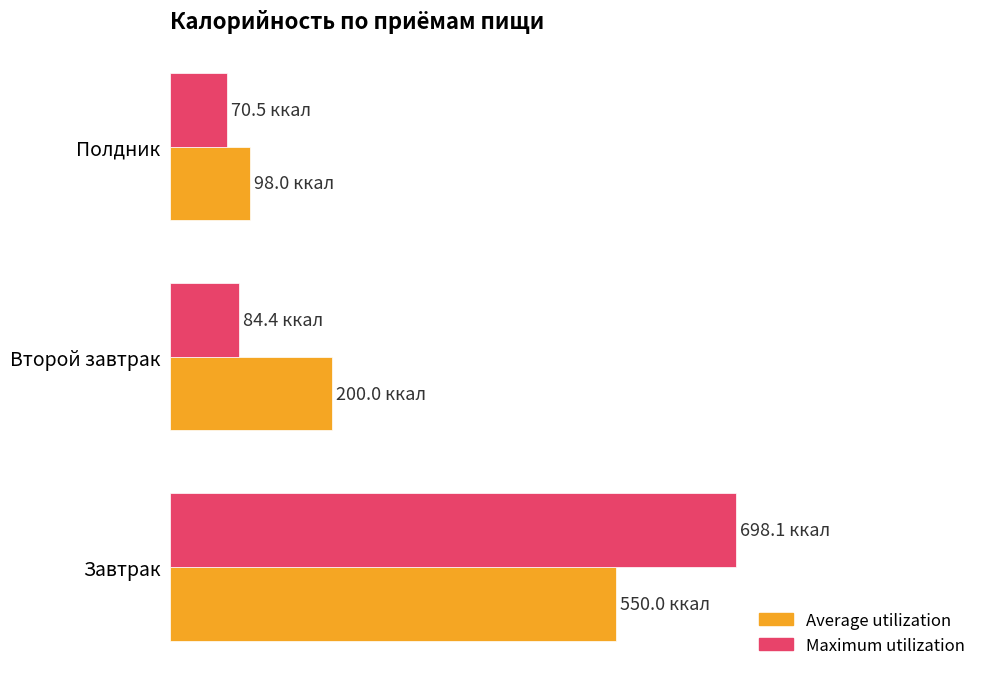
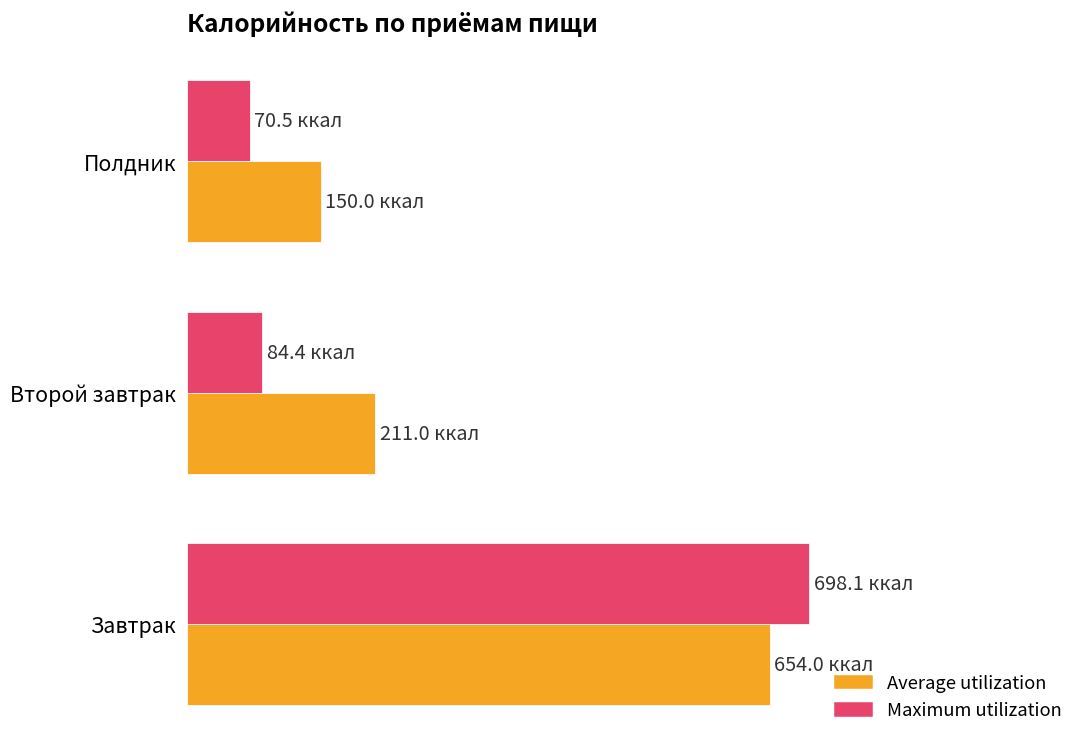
  {
    "Average utilization": {
-     "Полдник": 98.0,
-     "Второй завтрак": 200.0,
-     "Завтрак": 550.0
+     "Полдник": 150.0,
+     "Второй завтрак": 211.0,
+     "Завтрак": 654.0
    },
    "Maximum utilization": {
      "Полдник": 70.5,
      "Второй завтрак": 84.4,
      "Завтрак": 698.1
    }
  }
